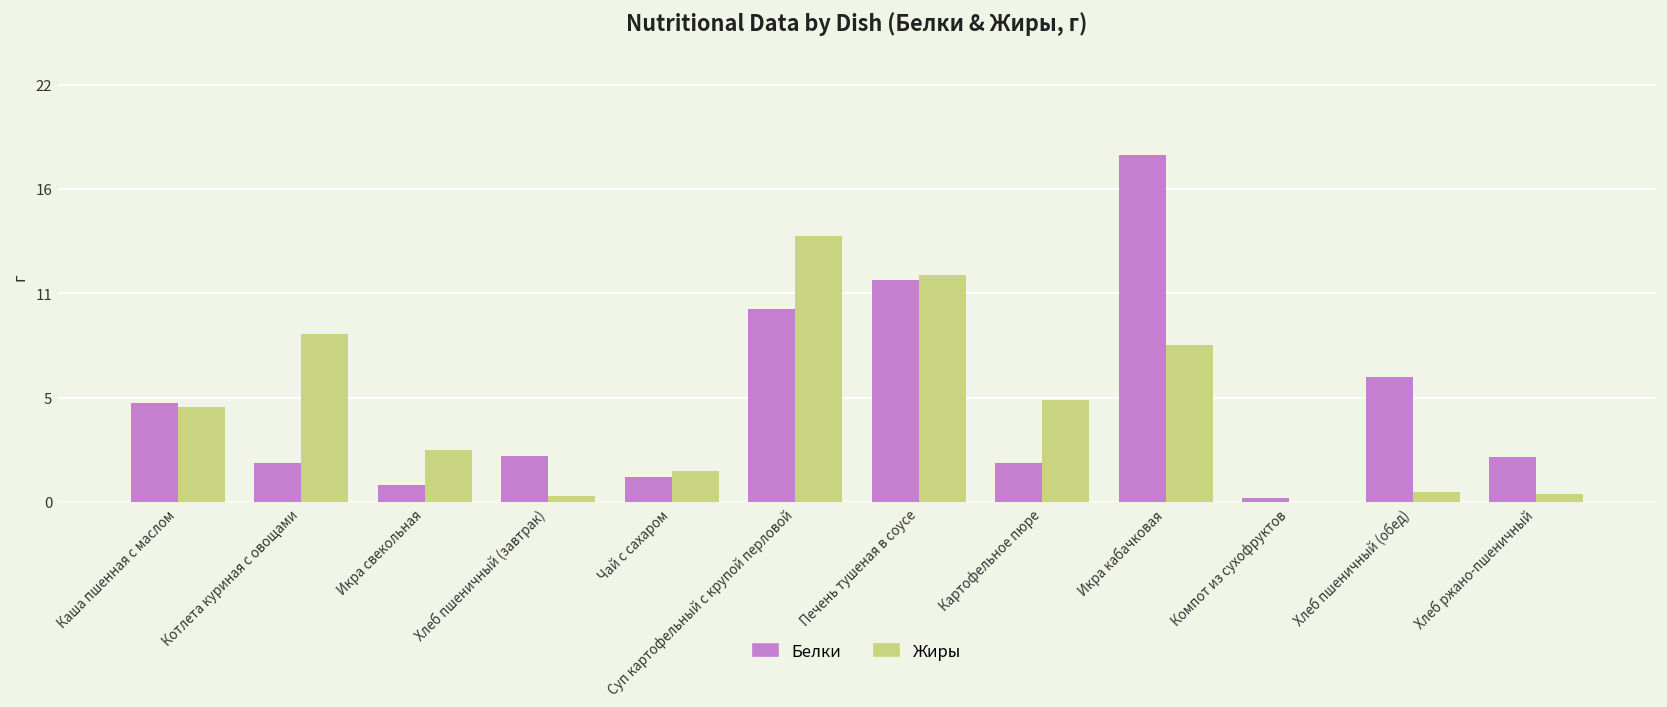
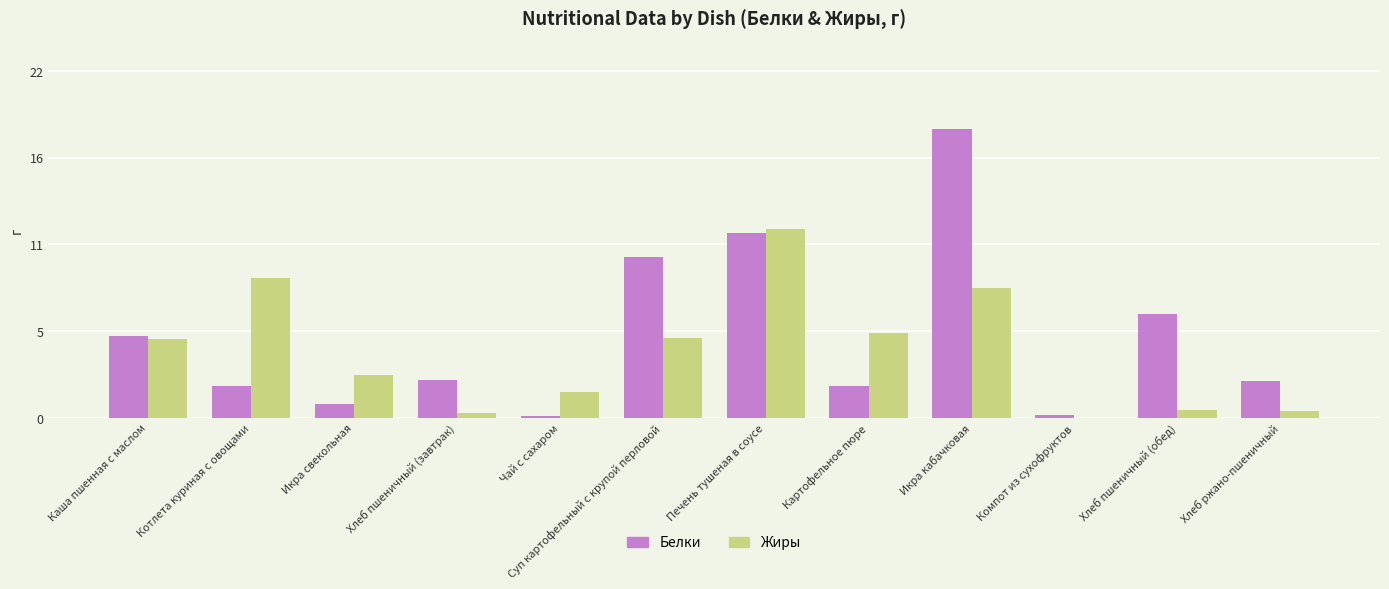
  {
    "Белки": {
      "Каша пшенная с маслом": 5.1,
      "Котлета куриная с овощами": 2.0,
      "Икра свекольная": 0.9,
      "Хлеб пшеничный (завтрак)": 2.4,
-     "Чай с сахаром": 1.3,
+     "Чай с сахаром": 0.1,
      "Суп картофельный с крупой перловой": 10.0,
      "Печень тушеная в соусе": 11.5,
      "Картофельное пюре": 2.0,
      "Икра кабачковая": 18.0,
      "Компот из сухофруктов": 0.2,
      "Хлеб пшеничный (обед)": 6.5,
      "Хлеб ржано-пшеничный": 2.3
    },
    "Жиры": {
      "Каша пшенная с маслом": 4.9,
      "Котлета куриная с овощами": 8.7,
      "Икра свекольная": 2.7,
      "Хлеб пшеничный (завтрак)": 0.3,
      "Чай с сахаром": 1.6,
-     "Суп картофельный с крупой перловой": 13.8,
+     "Суп картофельный с крупой перловой": 5.0,
      "Печень тушеная в соусе": 11.8,
      "Картофельное пюре": 5.3,
      "Икра кабачковая": 8.1,
      "Компот из сухофруктов": 0.0,
      "Хлеб пшеничный (обед)": 0.5,
      "Хлеб ржано-пшеничный": 0.4
    }
  }
